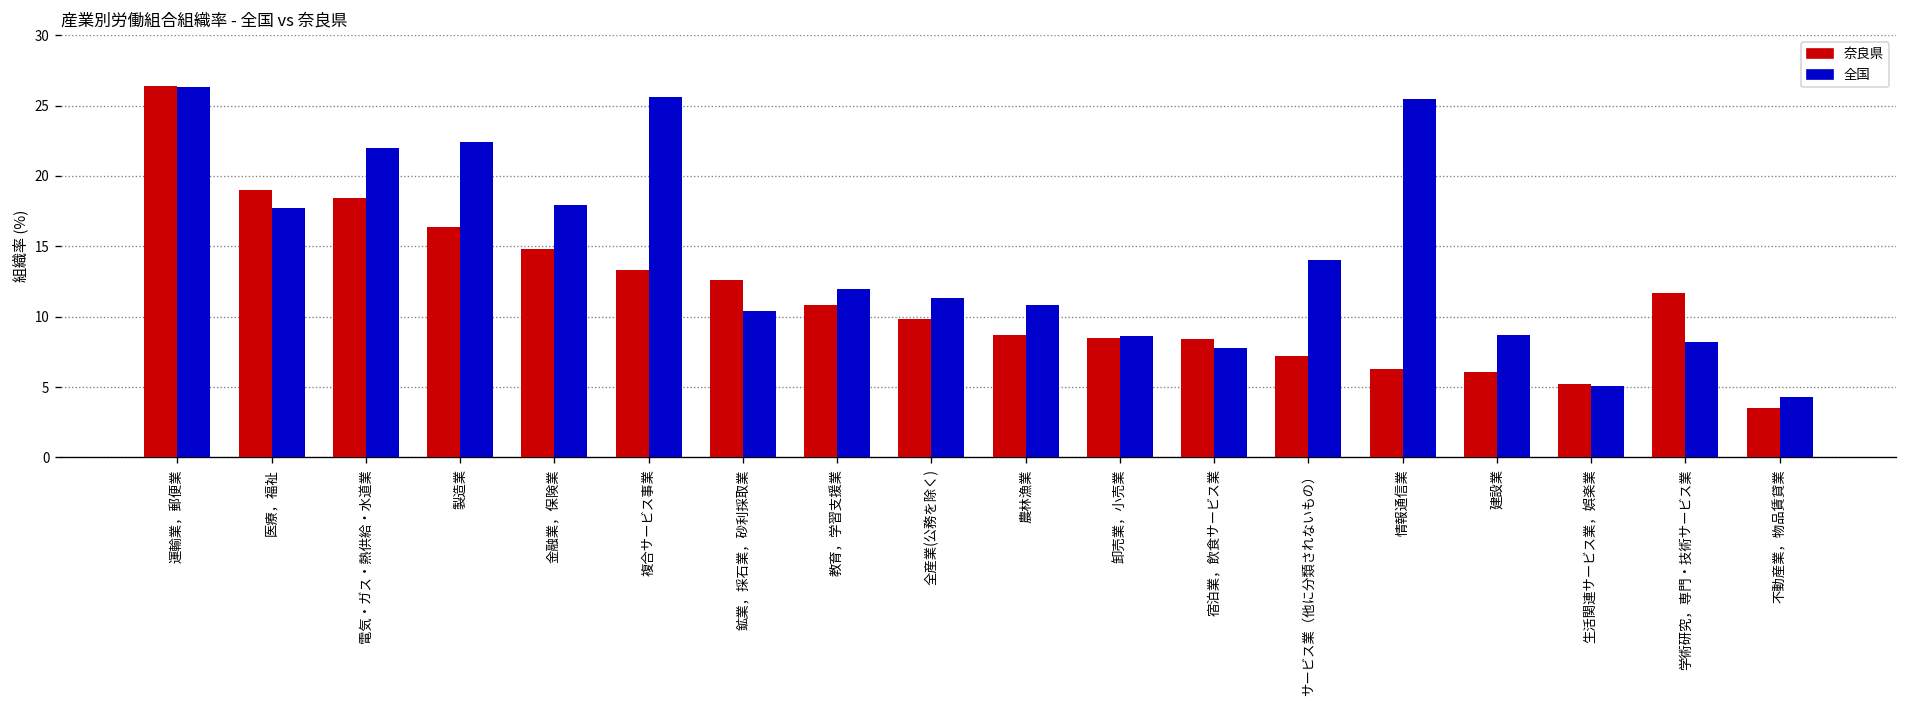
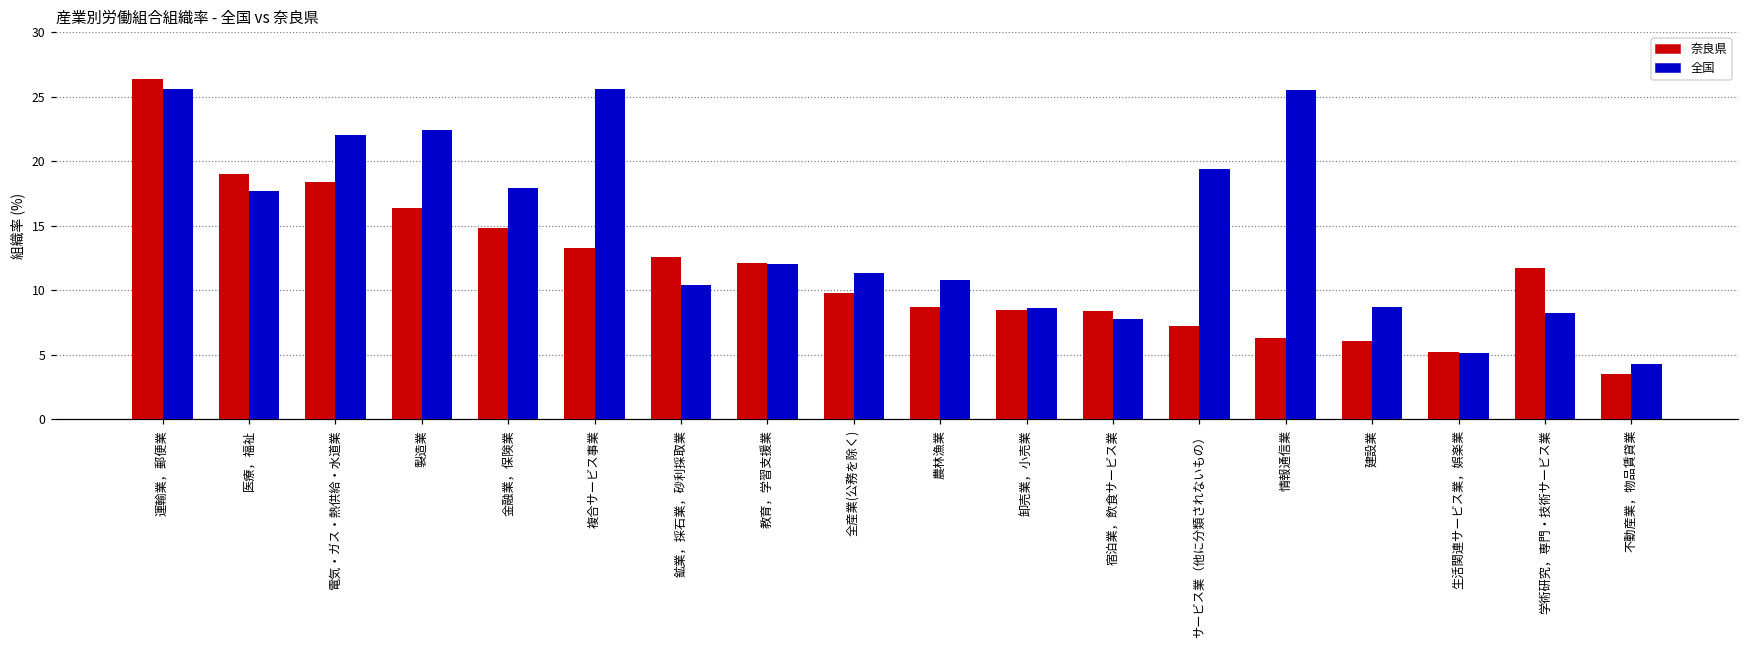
  {
    "奈良県": {
      "運輸業，郵便業": 26.4,
      "医療，福祉": 19.0,
      "電気・ガス・熱供給・水道業": 18.4,
      "製造業": 16.4,
      "金融業，保険業": 14.8,
      "複合サービス事業": 13.3,
      "鉱業，採石業，砂利採取業": 12.6,
-     "教育，学習支援業": 10.8,
+     "教育，学習支援業": 12.1,
      "全産業(公務を除く)": 9.8,
      "農林漁業": 8.7,
      "卸売業，小売業": 8.5,
      "宿泊業，飲食サービス業": 8.4,
      "サービス業（他に分類されないもの）": 7.2,
      "情報通信業": 6.3,
      "建設業": 6.1,
      "生活関連サービス業，娯楽業": 5.2,
      "学術研究，専門・技術サービス業": 11.7,
      "不動産業，物品賃貸業": 3.5
    },
    "全国": {
-     "運輸業，郵便業": 26.3,
+     "運輸業，郵便業": 25.6,
      "医療，福祉": 17.7,
      "電気・ガス・熱供給・水道業": 22.0,
      "製造業": 22.4,
      "金融業，保険業": 17.9,
      "複合サービス事業": 25.6,
      "鉱業，採石業，砂利採取業": 10.4,
      "教育，学習支援業": 12.0,
      "全産業(公務を除く)": 11.3,
      "農林漁業": 10.8,
      "卸売業，小売業": 8.6,
      "宿泊業，飲食サービス業": 7.8,
-     "サービス業（他に分類されないもの）": 14.0,
+     "サービス業（他に分類されないもの）": 19.4,
      "情報通信業": 25.5,
      "建設業": 8.7,
      "生活関連サービス業，娯楽業": 5.1,
      "学術研究，専門・技術サービス業": 8.2,
      "不動産業，物品賃貸業": 4.3
    }
  }
